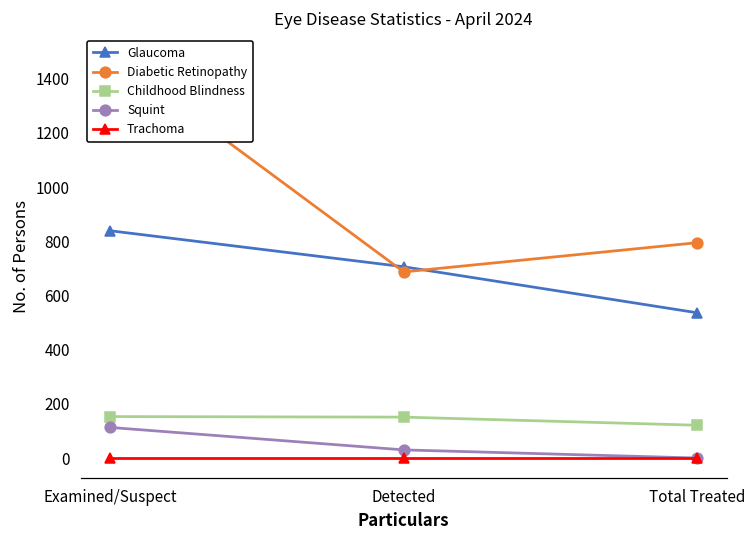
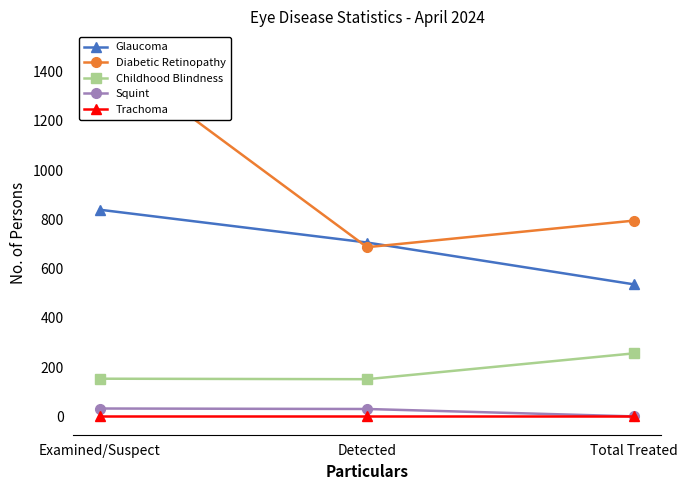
  {
    "Glaucoma": {
      "Examined/Suspect": 840,
      "Detected": 710,
      "Total Treated": 540
    },
    "Diabetic Retinopathy": {
      "Detected": 690,
      "Total Treated": 800
    },
    "Childhood Blindness": {
      "Examined/Suspect": 150,
      "Detected": 150,
-     "Total Treated": 120
+     "Total Treated": 260
    },
    "Squint": {
-     "Examined/Suspect": 110,
+     "Examined/Suspect": 30,
      "Detected": 30
    },
    "Trachoma": {
      "Examined/Suspect": 0,
      "Detected": 0
    }
  }
